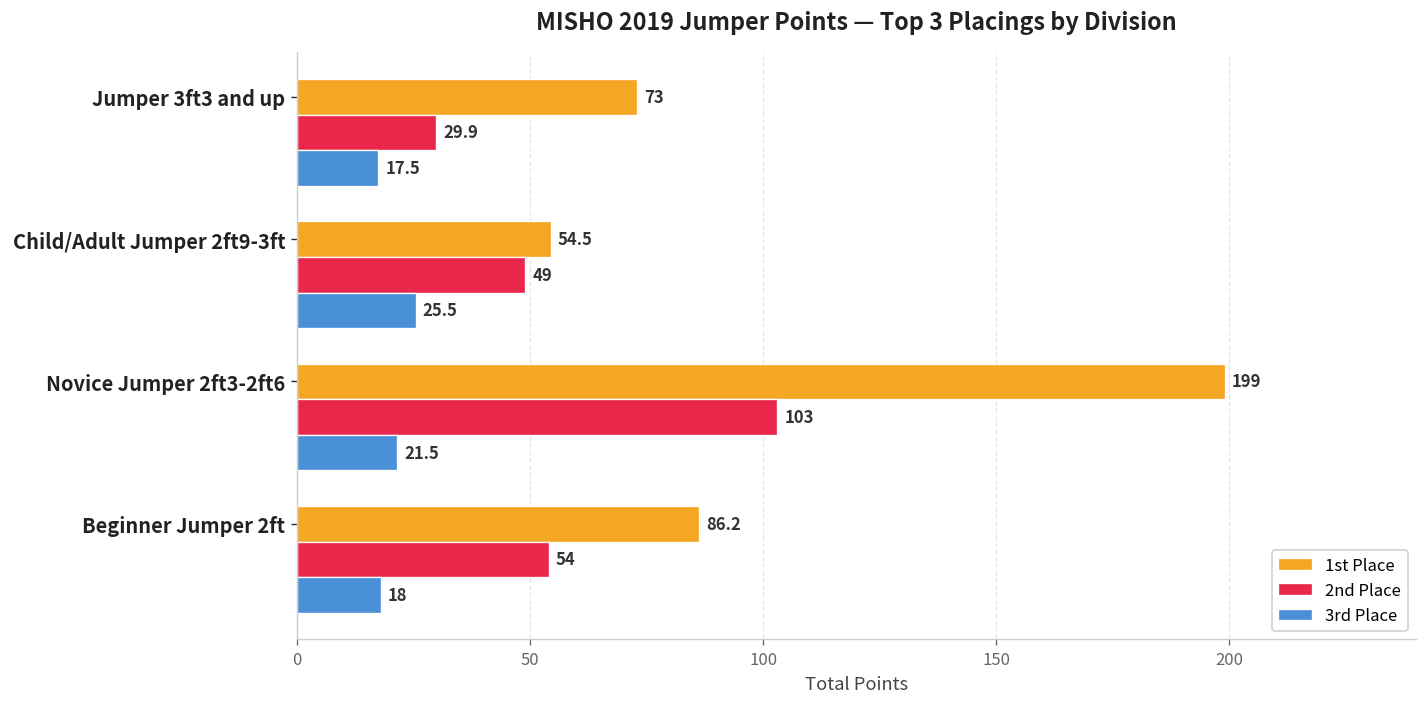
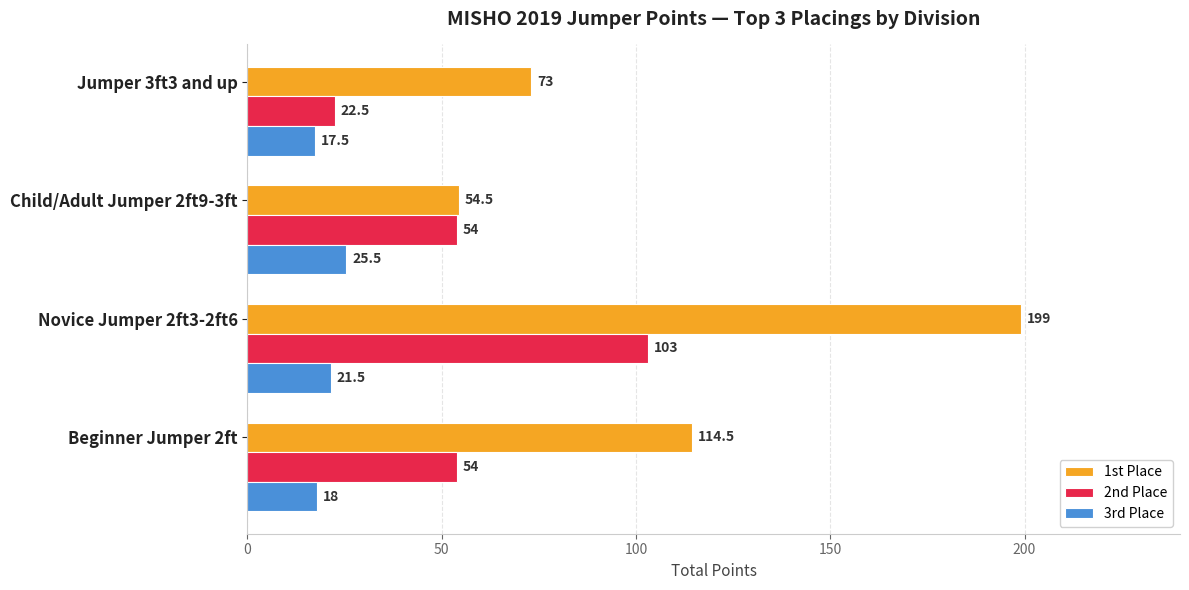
  {
    "1st Place": {
      "Jumper 3ft3 and up": 73,
      "Child/Adult Jumper 2ft9-3ft": 54.5,
      "Novice Jumper 2ft3-2ft6": 199,
-     "Beginner Jumper 2ft": 86.2
+     "Beginner Jumper 2ft": 114.5
    },
    "2nd Place": {
-     "Jumper 3ft3 and up": 29.9,
-     "Child/Adult Jumper 2ft9-3ft": 49,
+     "Jumper 3ft3 and up": 22.5,
+     "Child/Adult Jumper 2ft9-3ft": 54,
      "Novice Jumper 2ft3-2ft6": 103,
      "Beginner Jumper 2ft": 54
    }
  }
